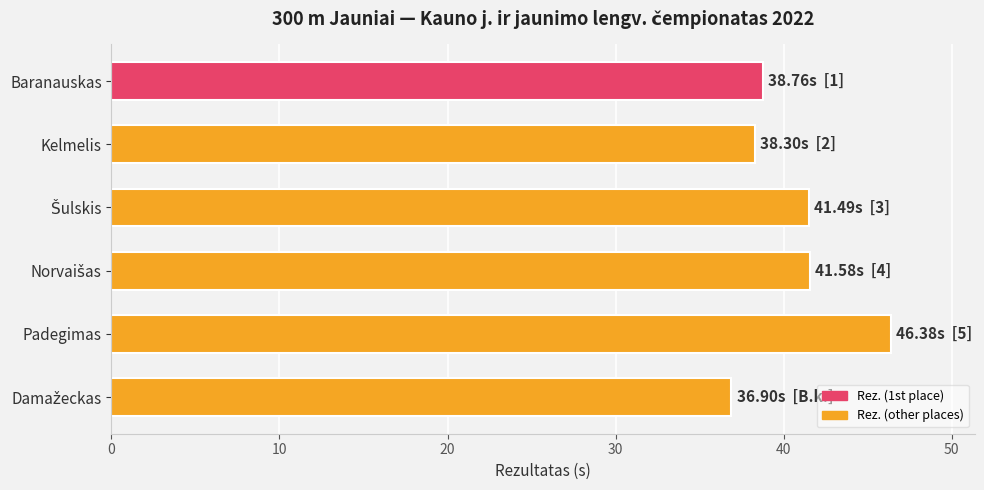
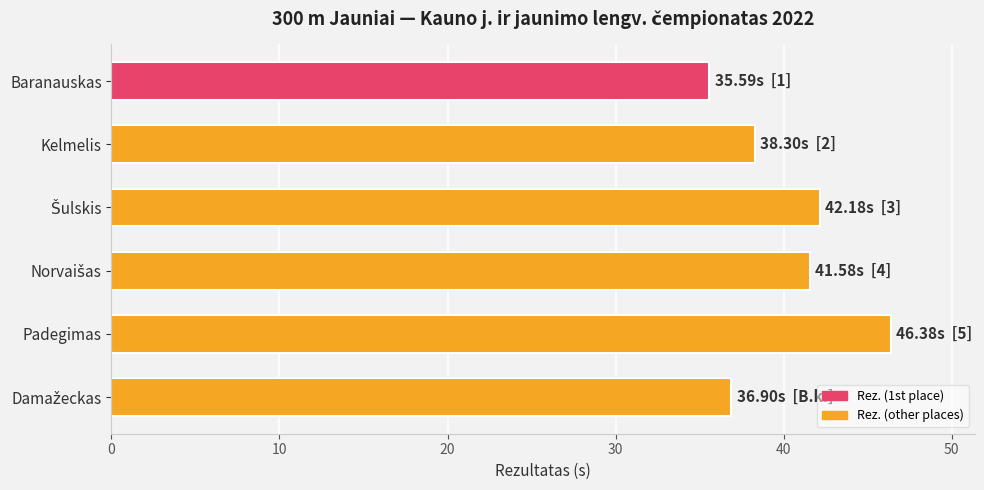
  {
-   "Baranauskas": "38.76s",
+   "Baranauskas": "35.59s",
    "Kelmelis": "38.30s",
-   "Šulskis": "41.49s",
+   "Šulskis": "42.18s",
    "Norvaišas": "41.58s",
    "Padegimas": "46.38s"
  }
